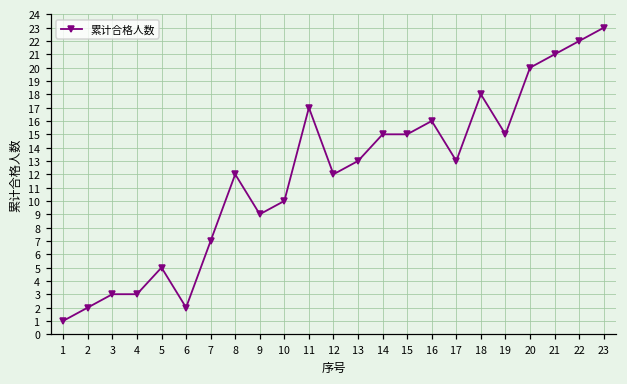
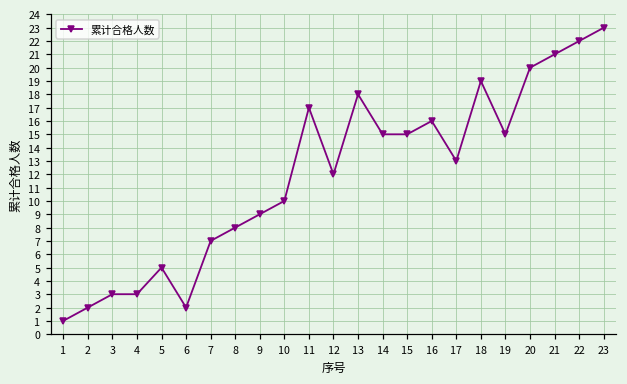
  {
    "1": 1,
    "2": 2,
    "3": 3,
    "4": 3,
    "5": 5,
    "6": 2,
    "7": 7,
-   "8": 12,
+   "8": 8,
    "9": 9,
    "10": 10,
    "11": 17,
    "12": 12,
-   "13": 13,
+   "13": 18,
    "14": 15,
    "15": 15,
    "16": 16,
    "17": 13,
-   "18": 18,
+   "18": 19,
    "19": 15,
    "20": 20,
    "21": 21,
    "22": 22,
    "23": 23
  }
